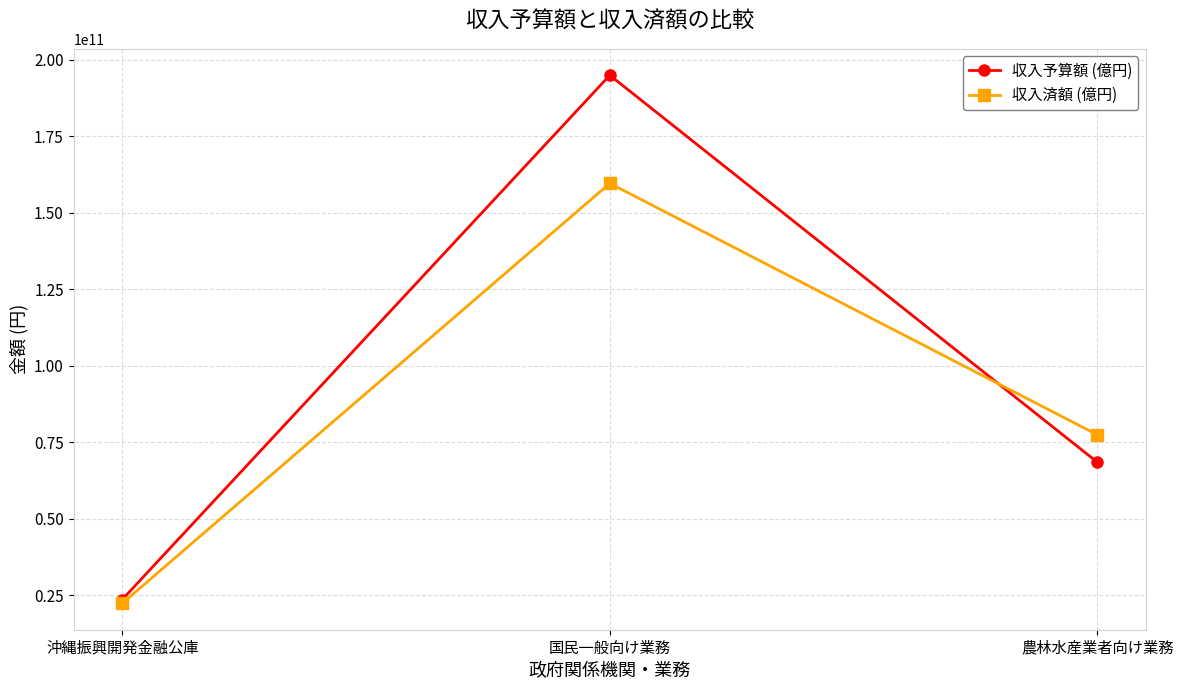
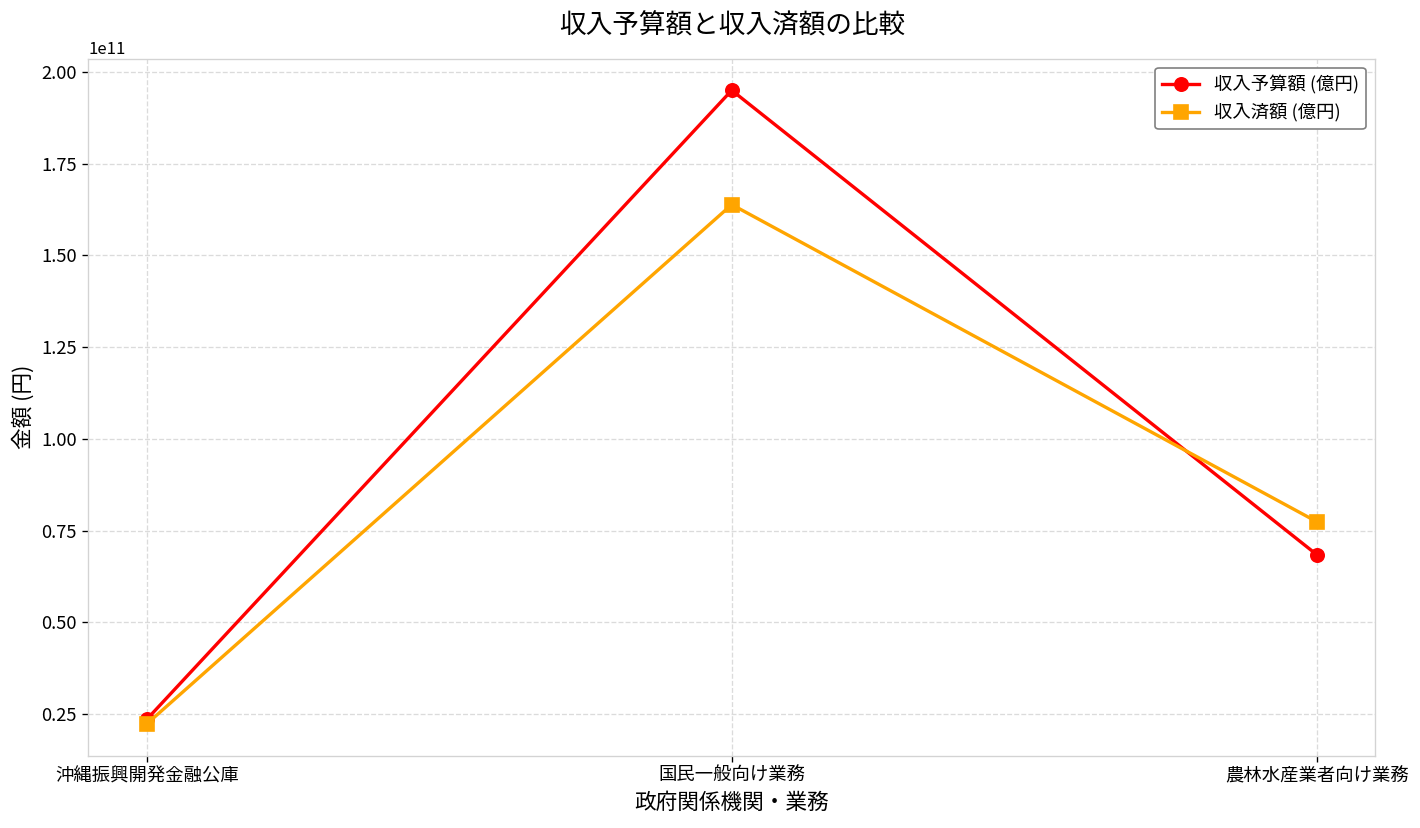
  {
    "収入予算額 (億円)": {
      "沖縄振興開発金融公庫": 24000000000,
      "国民一般向け業務": 195000000000,
      "農林水産業者向け業務": 68000000000
    },
    "収入済額 (億円)": {
      "沖縄振興開発金融公庫": 22000000000,
-     "国民一般向け業務": 160000000000,
+     "国民一般向け業務": 164000000000,
      "農林水産業者向け業務": 77000000000
    }
  }
